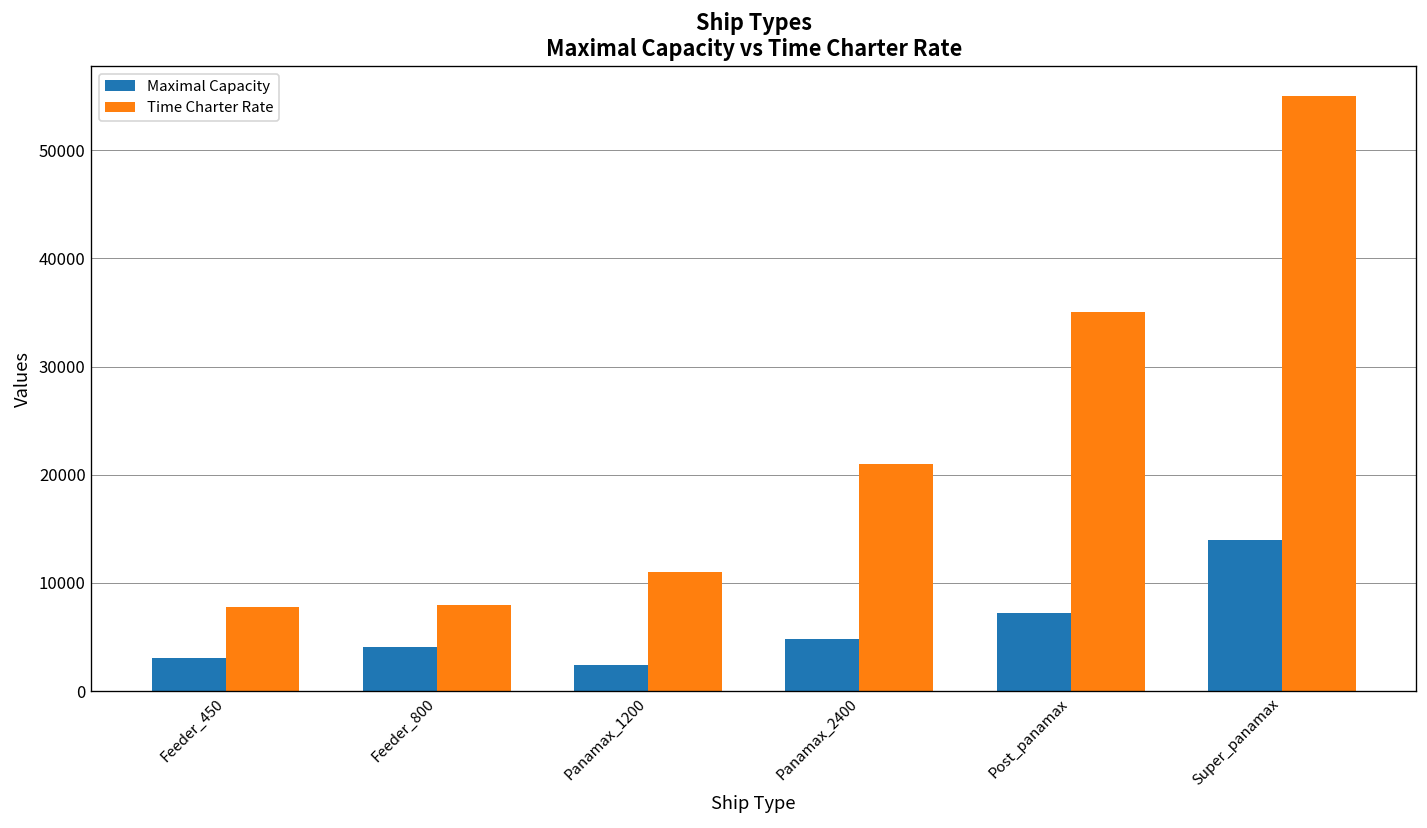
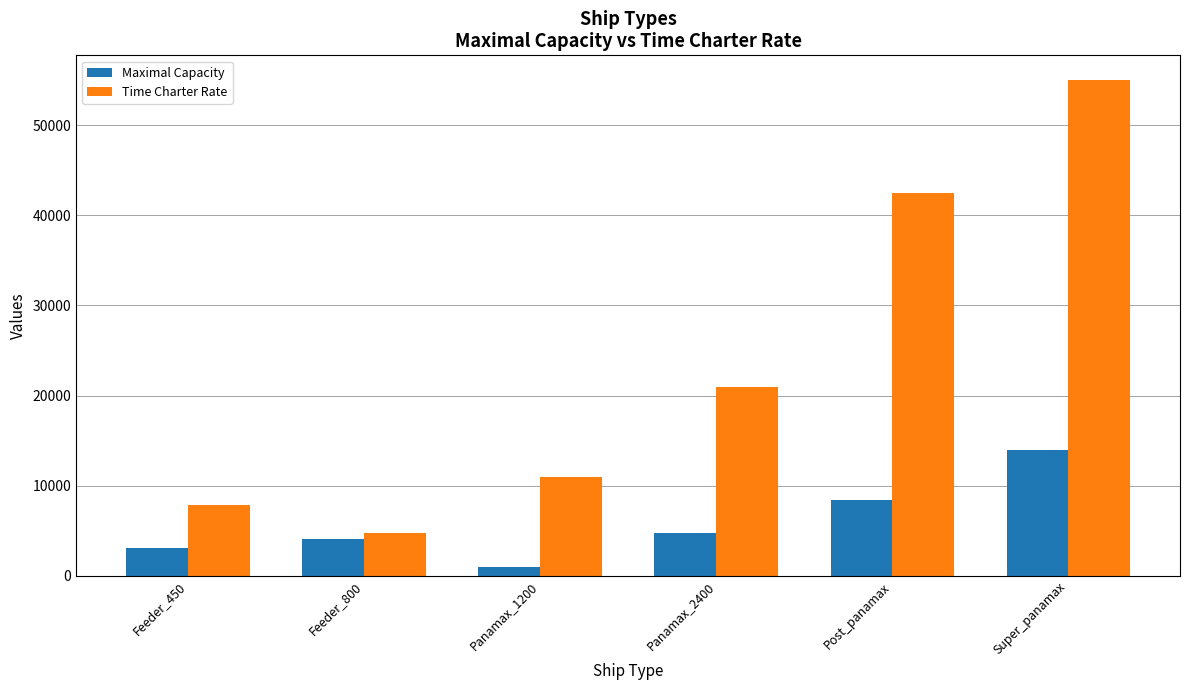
  {
    "Maximal Capacity": {
      "Feeder_450": 3000,
      "Feeder_800": 4000,
-     "Panamax_1200": 2000,
+     "Panamax_1200": 1000,
      "Panamax_2400": 5000,
-     "Post_panamax": 7000,
+     "Post_panamax": 8000,
      "Super_panamax": 14000
    },
    "Time Charter Rate": {
      "Feeder_450": 8000,
-     "Feeder_800": 8000,
+     "Feeder_800": 5000,
      "Panamax_1200": 11000,
      "Panamax_2400": 21000,
-     "Post_panamax": 35000,
+     "Post_panamax": 42000,
      "Super_panamax": 55000
    }
  }
